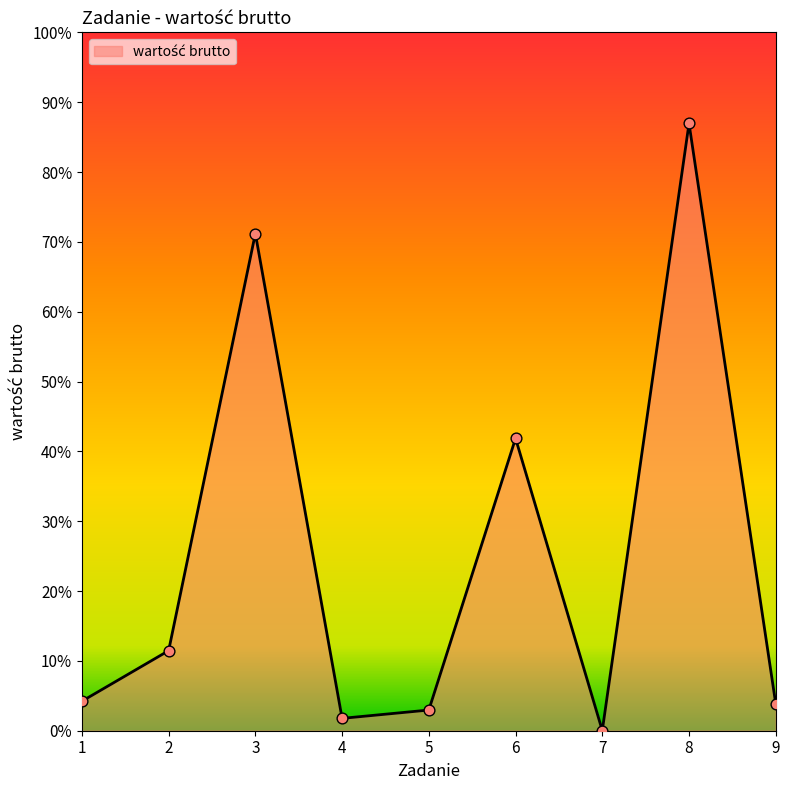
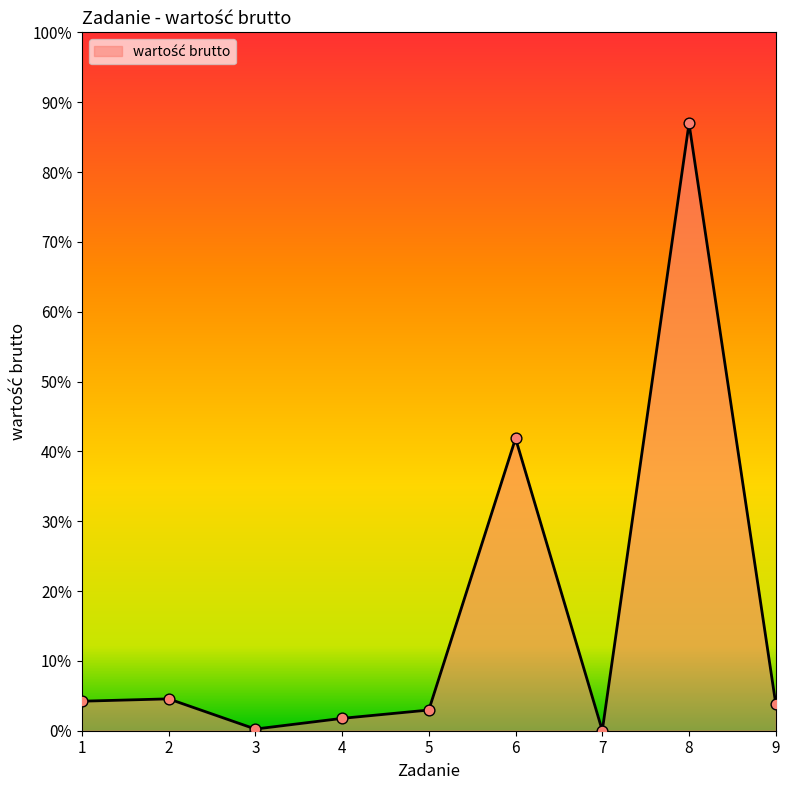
  {
    "1": "4%",
-   "2": "11%",
-   "3": "71%",
+   "2": "5%",
+   "3": "0%",
    "4": "2%",
    "5": "3%",
    "6": "42%",
    "7": "0%",
    "8": "87%",
    "9": "4%"
  }
